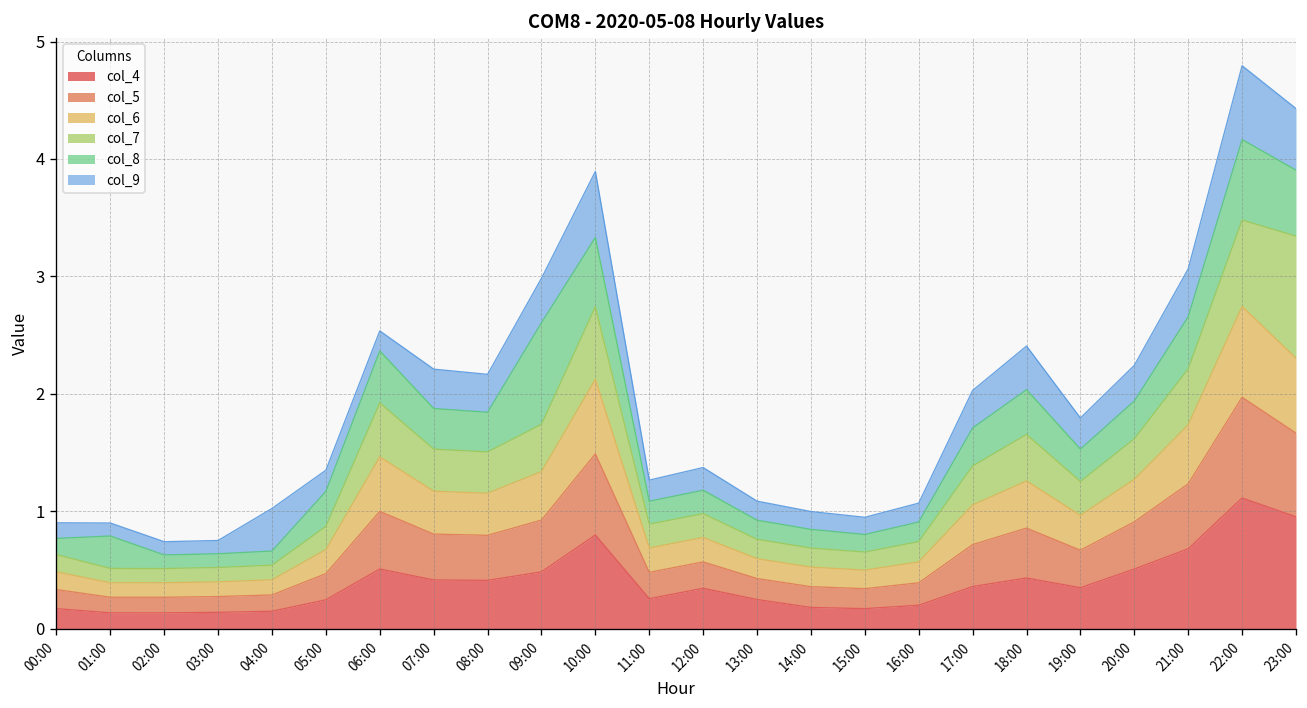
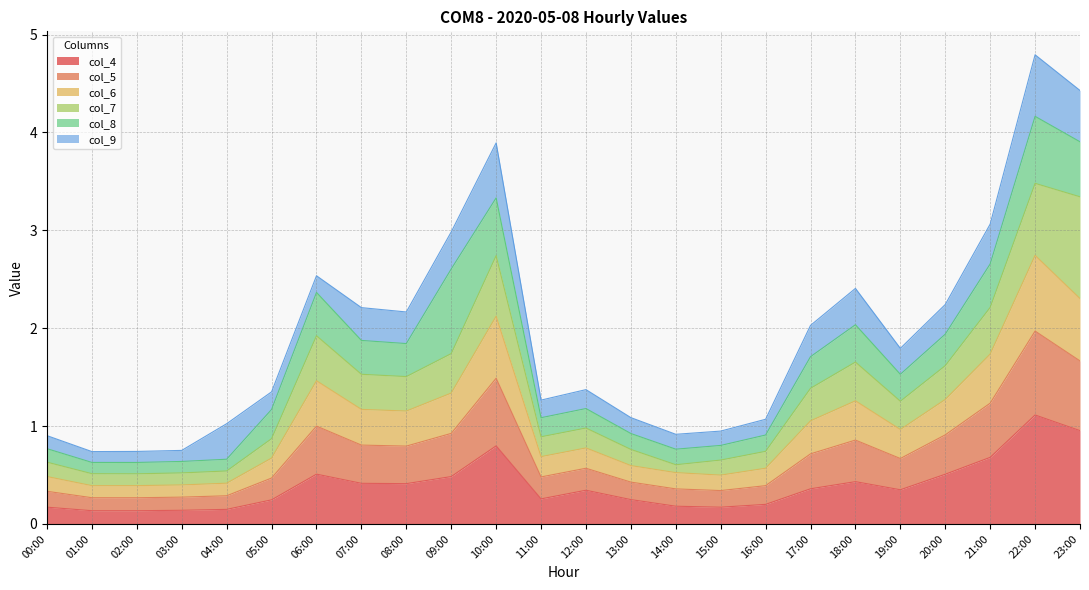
  {
    "col_7": {
      "00:00": 0.1,
      "01:00": 0.1,
      "02:00": 0.1,
      "03:00": 0.1,
      "04:00": 0.1,
      "05:00": 0.2,
      "06:00": 0.5,
      "07:00": 0.4,
      "08:00": 0.4,
      "09:00": 0.4,
      "10:00": 0.6,
      "11:00": 0.2,
      "12:00": 0.2,
      "13:00": 0.2,
-     "14:00": 0.2,
+     "14:00": 0.1,
      "15:00": 0.2,
      "16:00": 0.2,
      "17:00": 0.3,
      "18:00": 0.4,
      "19:00": 0.3,
      "20:00": 0.3,
      "21:00": 0.5,
      "22:00": 0.7,
      "23:00": 1.0
    },
    "col_8": {
      "00:00": 0.1,
-     "01:00": 0.3,
+     "01:00": 0.1,
      "02:00": 0.1,
      "03:00": 0.1,
      "04:00": 0.1,
      "05:00": 0.3,
      "06:00": 0.4,
      "07:00": 0.3,
      "08:00": 0.3,
      "09:00": 0.9,
      "10:00": 0.6,
      "11:00": 0.2,
      "12:00": 0.2,
      "13:00": 0.2,
      "14:00": 0.2,
      "15:00": 0.1,
      "16:00": 0.2,
      "17:00": 0.3,
      "18:00": 0.4,
      "19:00": 0.3,
      "20:00": 0.3,
      "21:00": 0.4,
      "22:00": 0.7,
      "23:00": 0.6
    },
    "col_9": {
      "00:00": 0.1,
      "01:00": 0.1,
      "02:00": 0.1,
      "03:00": 0.1,
      "04:00": 0.4,
      "05:00": 0.2,
      "06:00": 0.2,
      "07:00": 0.3,
      "08:00": 0.3,
      "09:00": 0.4,
      "10:00": 0.6,
      "11:00": 0.2,
      "12:00": 0.2,
      "13:00": 0.2,
      "14:00": 0.2,
      "15:00": 0.1,
      "16:00": 0.2,
      "17:00": 0.3,
      "18:00": 0.4,
      "19:00": 0.3,
      "20:00": 0.3,
      "21:00": 0.4,
      "22:00": 0.6,
      "23:00": 0.5
    }
  }
